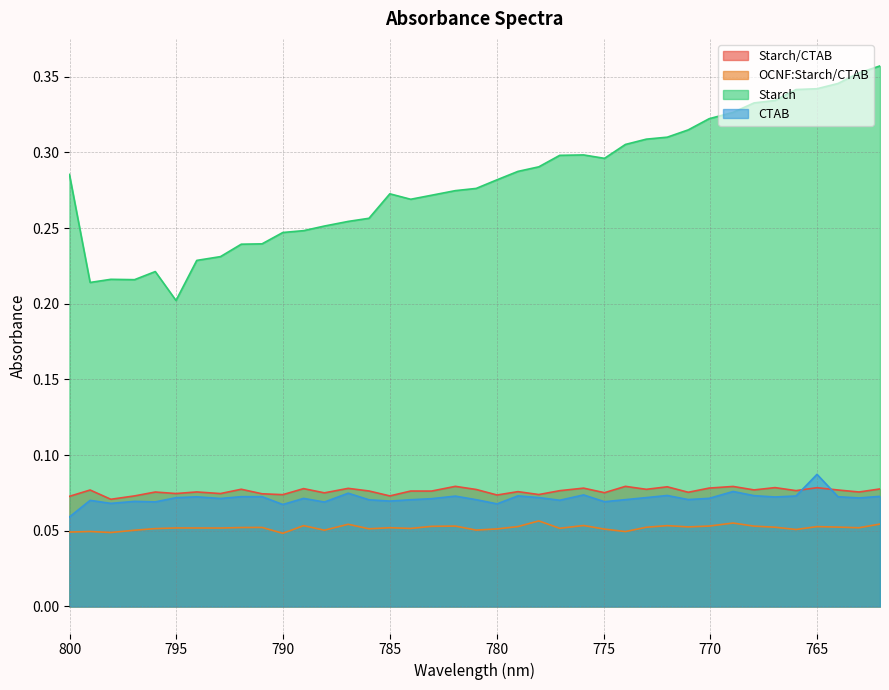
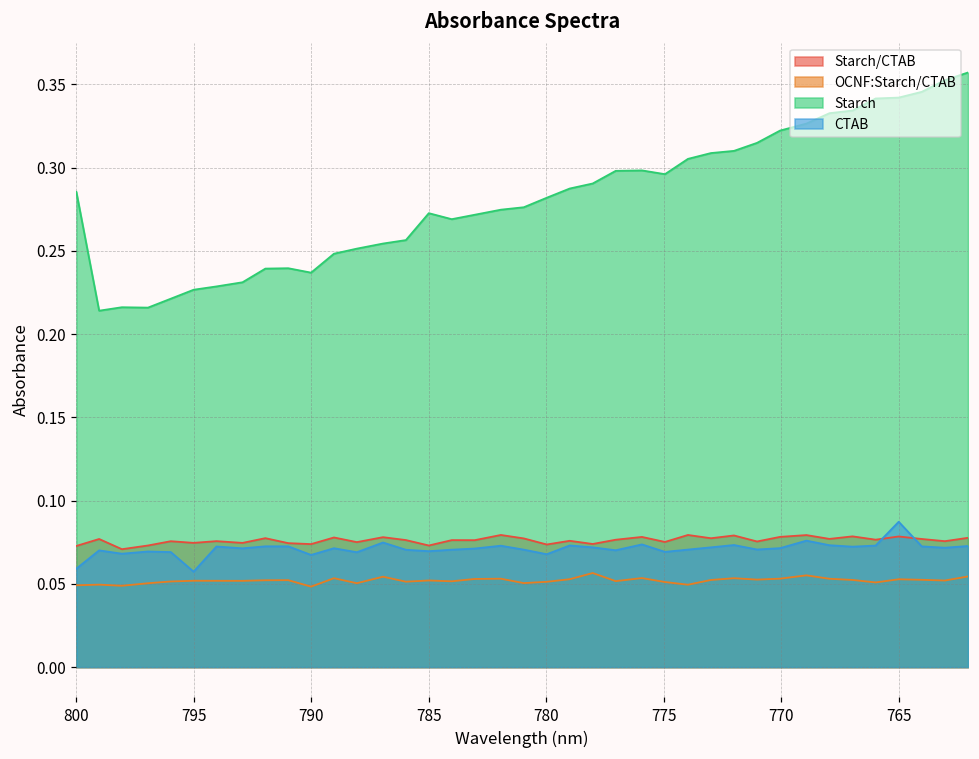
  {
    "Starch": {
      "800": 0.285,
-     "795": 0.202,
-     "790": 0.247,
+     "795": 0.227,
+     "790": 0.237,
      "785": 0.273,
      "780": 0.282
    },
    "CTAB": {
      "800": 0.059,
-     "795": 0.072,
+     "795": 0.057,
      "790": 0.067,
      "785": 0.070,
      "780": 0.068,
      "765": 0.087
    }
  }
